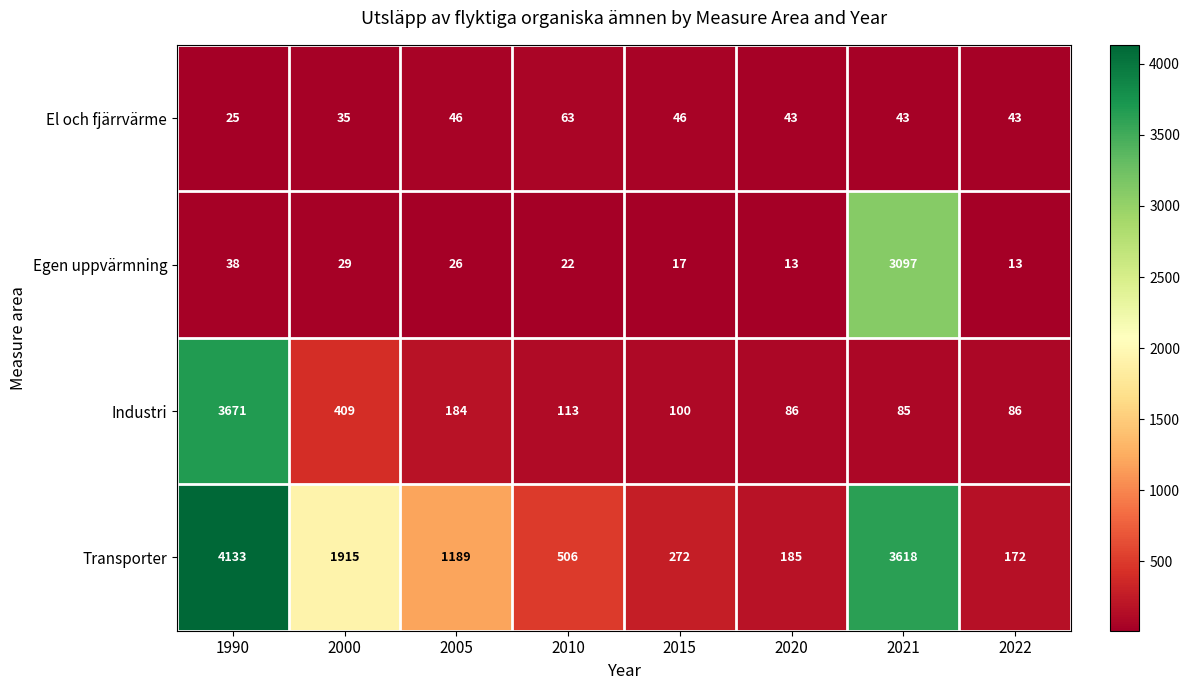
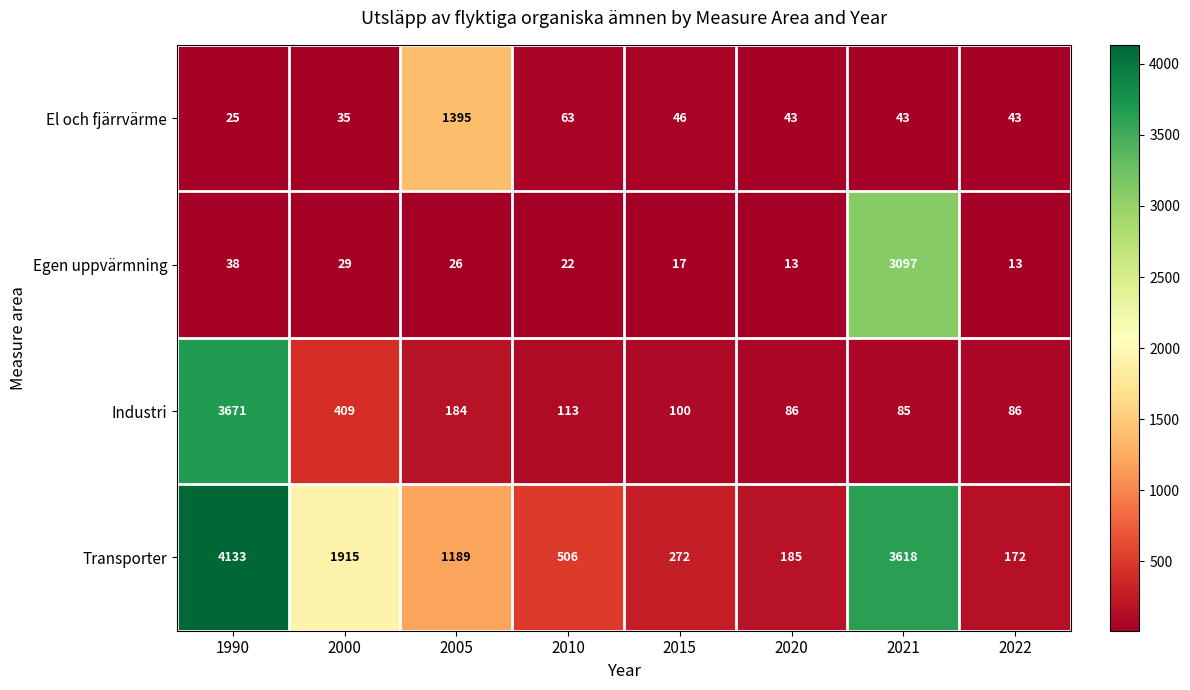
  {
    "El och fjärrvärme": {
      "1990": 25,
      "2000": 35,
-     "2005": 46,
+     "2005": 1395,
      "2010": 63,
      "2015": 46,
      "2020": 43,
      "2021": 43,
      "2022": 43
    },
    "Egen uppvärmning": {
      "1990": 38,
      "2000": 29,
      "2005": 26,
      "2010": 22,
      "2015": 17,
      "2020": 13,
      "2021": 3097,
      "2022": 13
    },
    "Industri": {
      "1990": 3671,
      "2000": 409,
      "2005": 184,
      "2010": 113,
      "2015": 100,
      "2020": 86,
      "2021": 85,
      "2022": 86
    },
    "Transporter": {
      "1990": 4133,
      "2000": 1915,
      "2005": 1189,
      "2010": 506,
      "2015": 272,
      "2020": 185,
      "2021": 3618,
      "2022": 172
    }
  }
